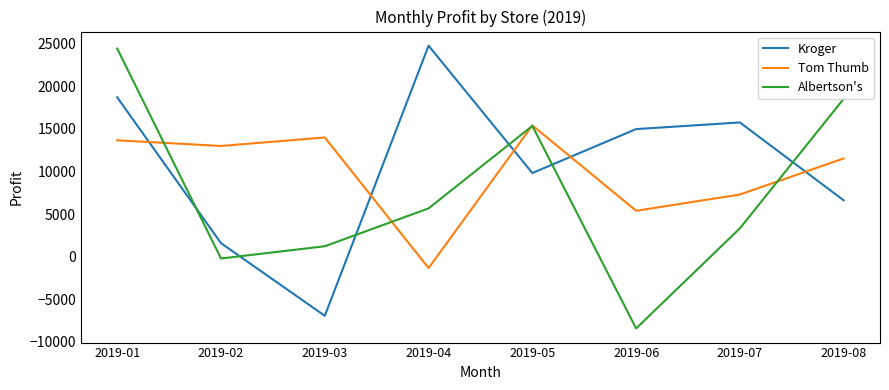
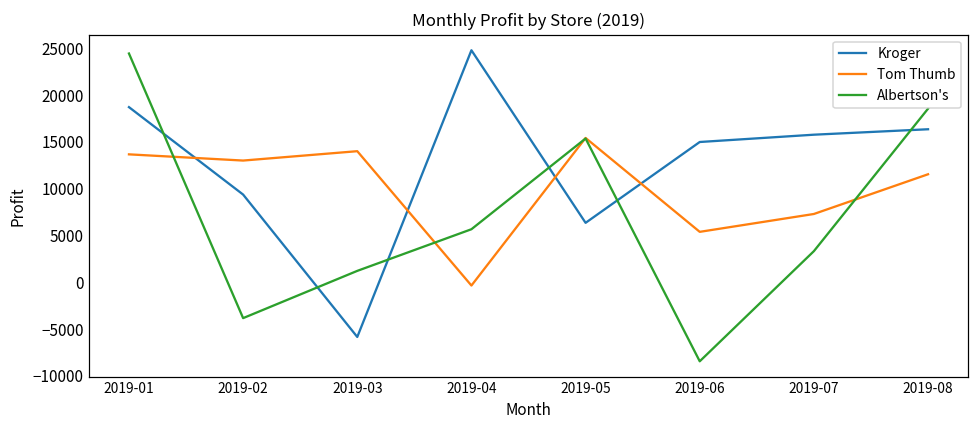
  {
    "Kroger": {
      "2019-01": 19000,
-     "2019-02": 2000,
-     "2019-03": -7000,
+     "2019-02": 9000,
+     "2019-03": -6000,
      "2019-04": 25000,
-     "2019-05": 10000,
+     "2019-05": 6000,
      "2019-06": 15000,
      "2019-07": 16000,
-     "2019-08": 7000
+     "2019-08": 16000
    },
    "Tom Thumb": {
      "2019-01": 14000,
      "2019-02": 13000,
      "2019-03": 14000,
-     "2019-04": -1000,
+     "2019-04": 0,
      "2019-06": 5000,
      "2019-07": 7000,
      "2019-08": 12000
    },
    "Albertson's": {
      "2019-01": 24000,
-     "2019-02": 0,
+     "2019-02": -4000,
      "2019-03": 1000,
      "2019-04": 6000,
      "2019-06": -8000,
      "2019-07": 3000
    }
  }
